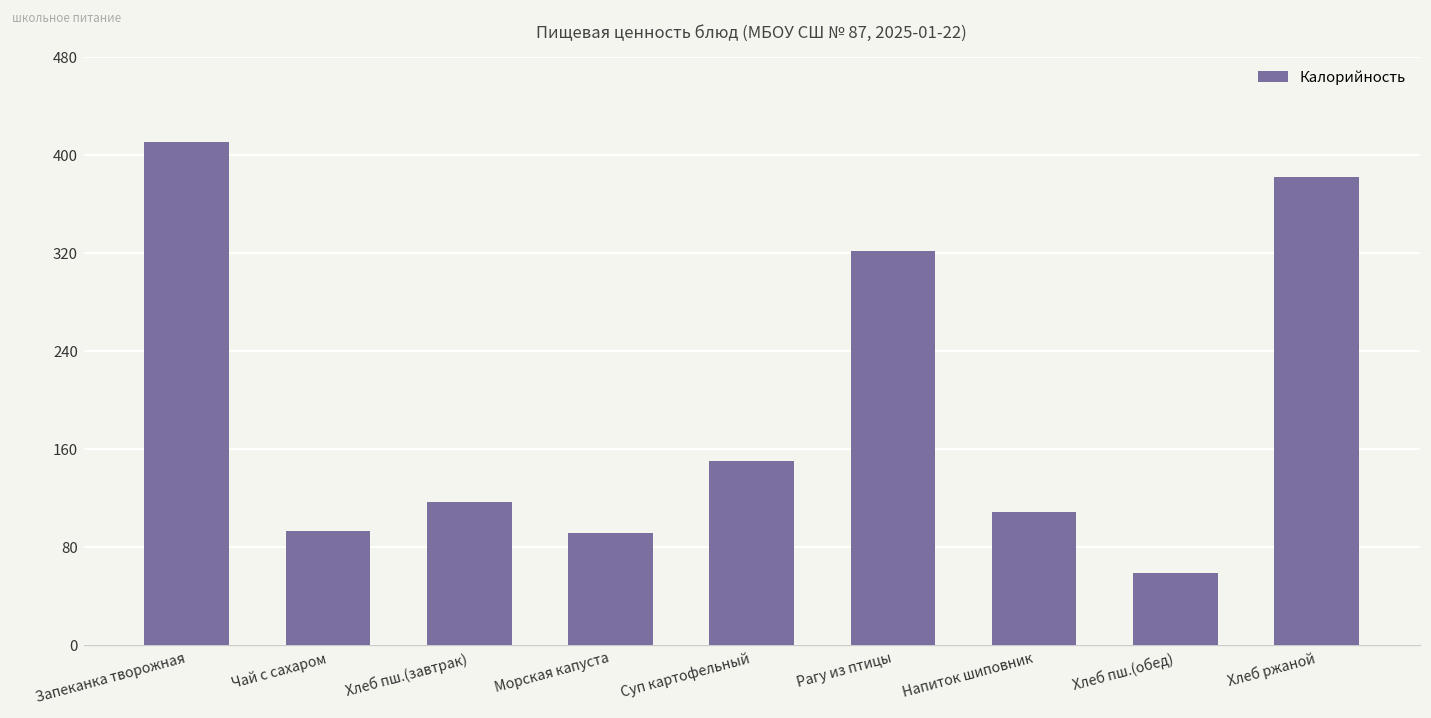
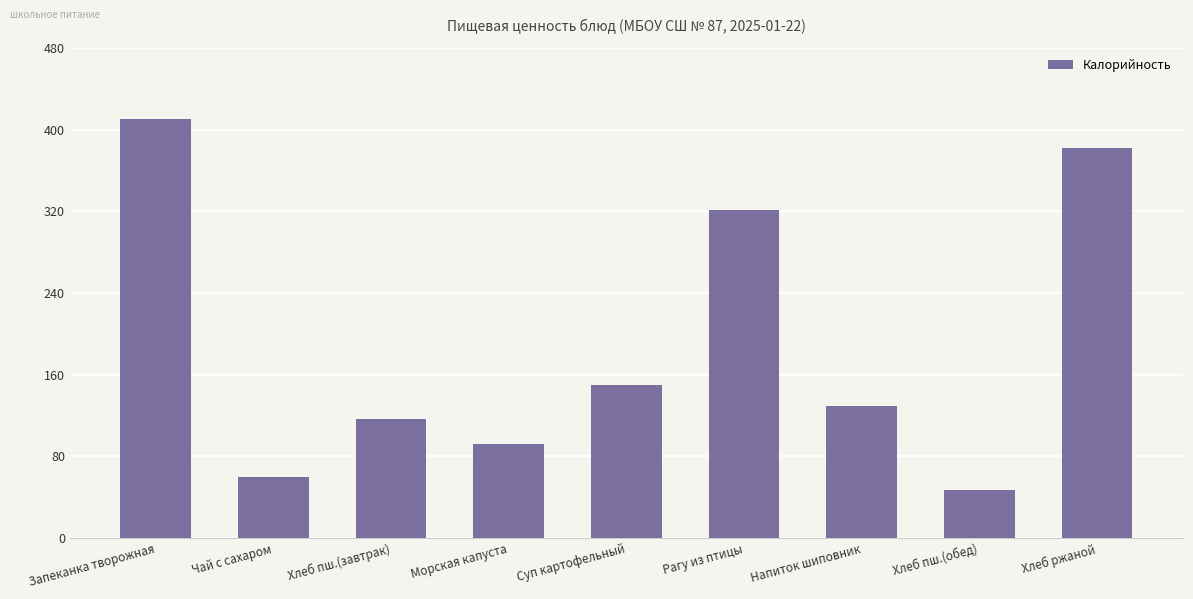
  {
    "Запеканка творожная": 411,
-   "Чай с сахаром": 93,
+   "Чай с сахаром": 60,
    "Хлеб пш.(завтрак)": 117,
    "Морская капуста": 92,
    "Суп картофельный": 150,
    "Рагу из птицы": 321,
-   "Напиток шиповник": 108,
-   "Хлеб пш.(обед)": 59,
+   "Напиток шиповник": 129,
+   "Хлеб пш.(обед)": 47,
    "Хлеб ржаной": 382
  }
